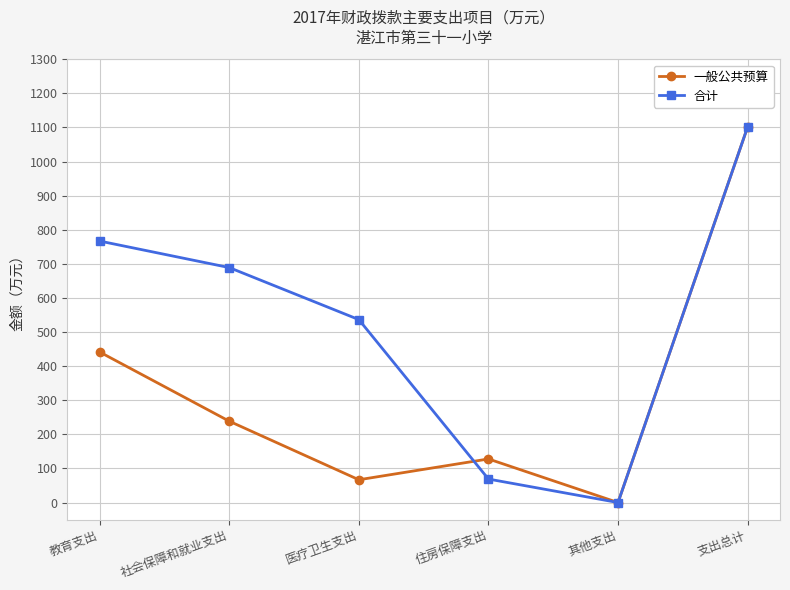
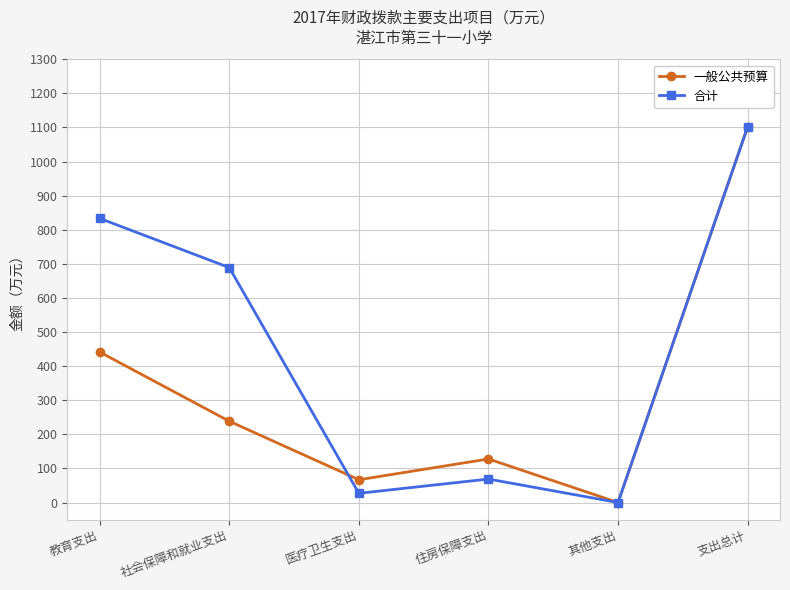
  {
    "一般公共预算": {
      "教育支出": 440,
      "社会保障和就业支出": 240,
      "医疗卫生支出": 70,
      "住房保障支出": 130
    },
    "合计": {
-     "教育支出": 770,
+     "教育支出": 830,
      "社会保障和就业支出": 690,
-     "医疗卫生支出": 540,
+     "医疗卫生支出": 30,
      "住房保障支出": 70
    }
  }
